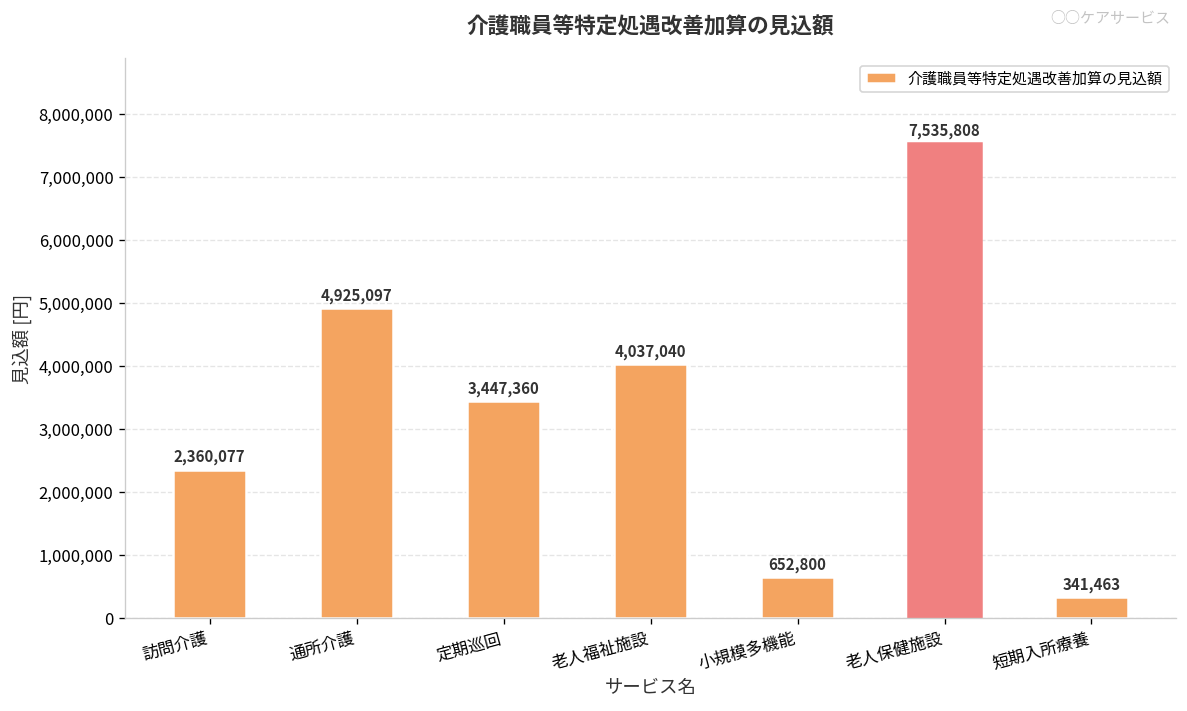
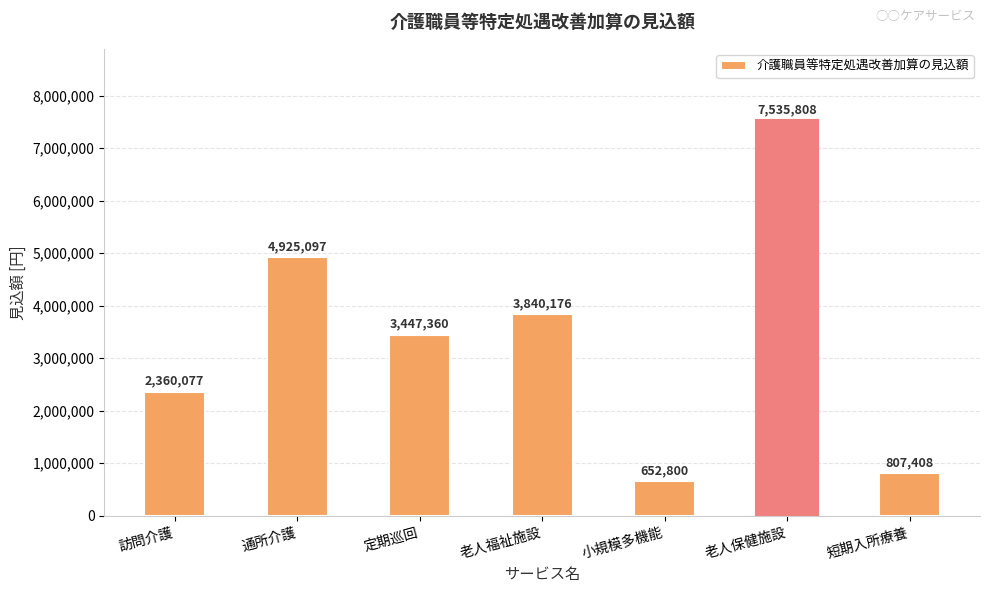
  {
    "訪問介護": "2,360,077",
    "通所介護": "4,925,097",
    "定期巡回": "3,447,360",
-   "老人福祉施設": "4,037,040",
+   "老人福祉施設": "3,840,176",
    "小規模多機能": "652,800",
    "老人保健施設": "7,535,808",
-   "短期入所療養": "341,463"
+   "短期入所療養": "807,408"
  }
